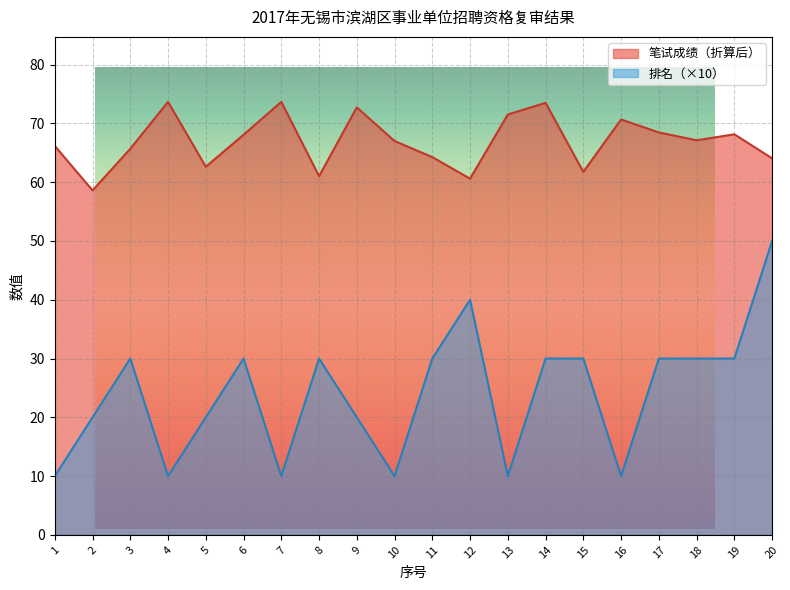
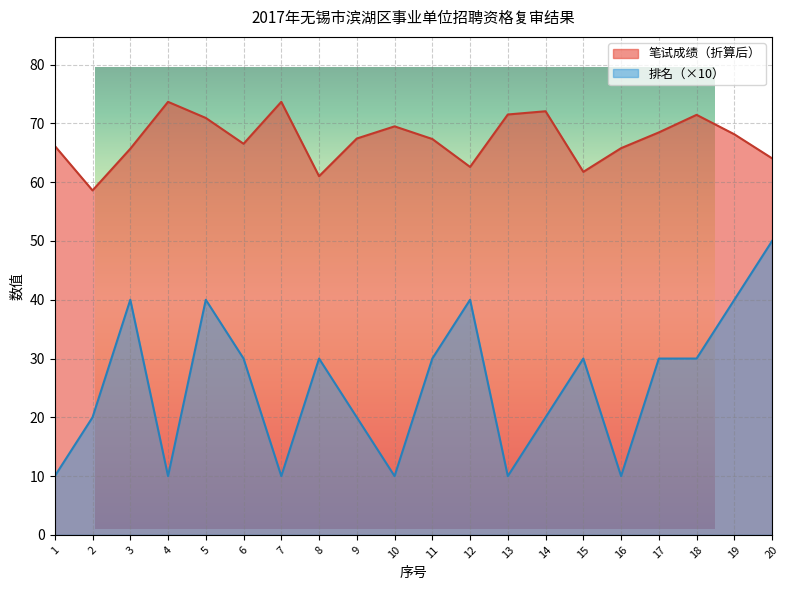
  {
    "2017年无锡市滨湖区事业单位招聘资格复审结果": {
      "笔试成绩（折算后）": {
        "1": 66,
        "2": 59,
        "3": 66,
        "4": 74,
-       "5": 63,
-       "6": 68,
+       "5": 71,
+       "6": 67,
        "7": 74,
        "8": 61,
-       "9": 73,
-       "10": 67,
-       "11": 64,
-       "12": 61,
+       "9": 67,
+       "10": 70,
+       "11": 67,
+       "12": 63,
        "13": 72,
-       "14": 74,
+       "14": 72,
        "15": 62,
-       "16": 71,
+       "16": 66,
        "17": 68,
-       "18": 67,
+       "18": 71,
        "19": 68,
        "20": 64
      },
      "排名（×10）": {
        "1": 10,
        "2": 20,
-       "3": 30,
+       "3": 40,
        "4": 10,
-       "5": 20,
+       "5": 40,
        "6": 30,
        "7": 10,
        "8": 30,
        "9": 20,
        "10": 10,
        "11": 30,
        "12": 40,
        "13": 10,
-       "14": 30,
+       "14": 20,
        "15": 30,
        "16": 10,
        "17": 30,
        "18": 30,
-       "19": 30,
+       "19": 40,
        "20": 50
      }
    }
  }
